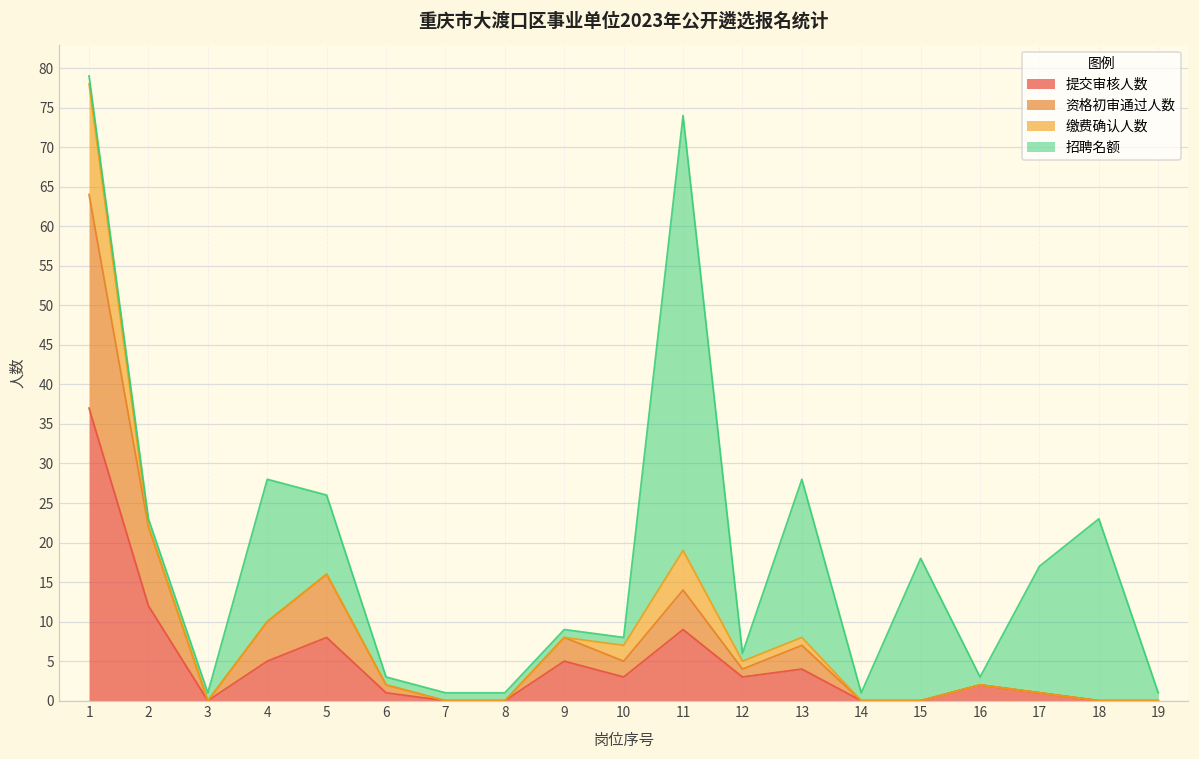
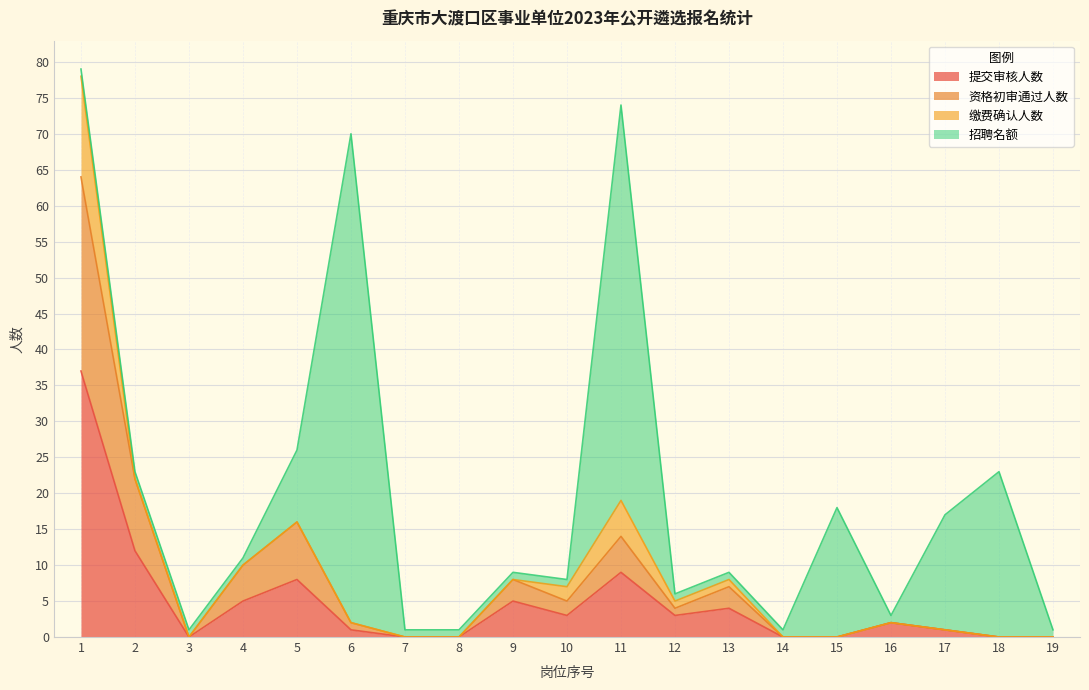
  {
    "招聘名额": {
      "1": 1,
      "2": 1,
      "3": 1,
-     "4": 18,
+     "4": 1,
      "5": 10,
-     "6": 1,
+     "6": 68,
      "7": 1,
      "8": 1,
      "9": 1,
      "10": 1,
      "11": 55,
      "12": 1,
-     "13": 20,
+     "13": 1,
      "14": 1,
      "15": 18,
      "16": 1,
      "17": 16,
      "18": 23,
      "19": 1
    }
  }
